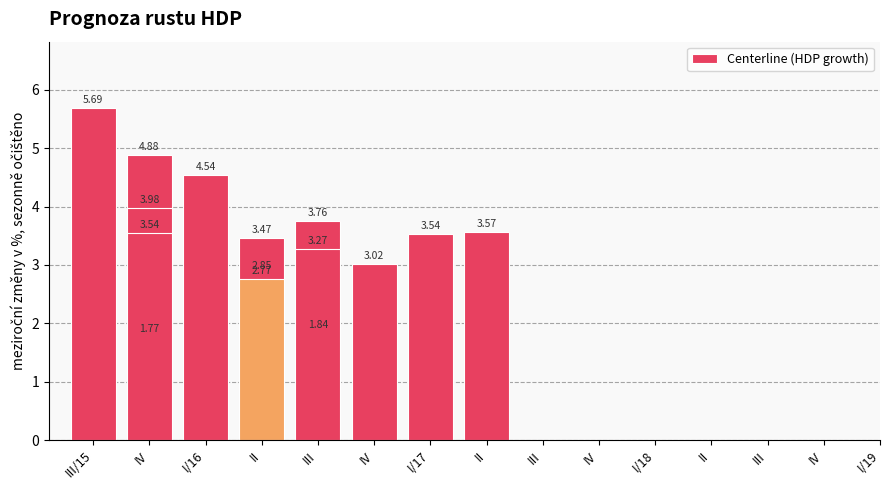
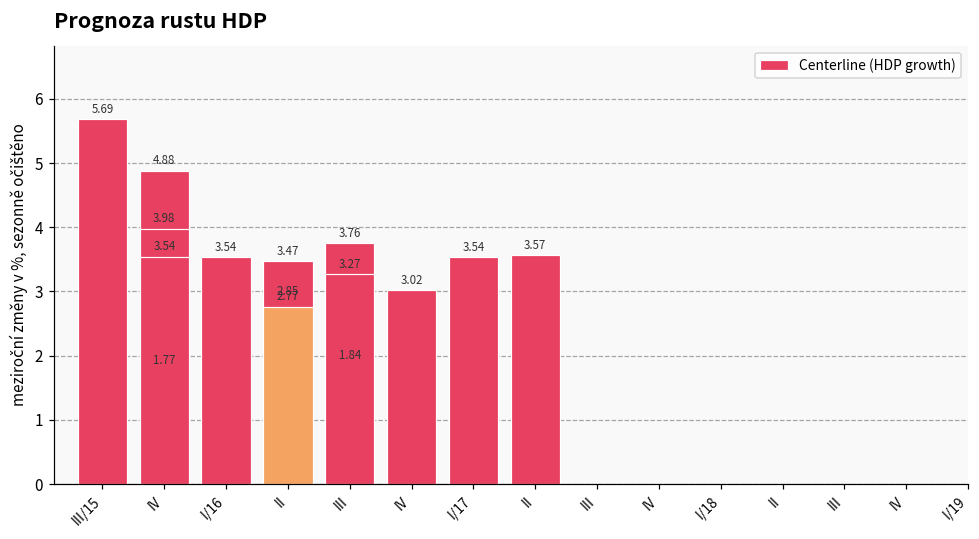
  {
    "III/15": 5.69,
-   "I/16": 4.54,
+   "I/16": 3.54,
    "I/17": 3.54
  }
